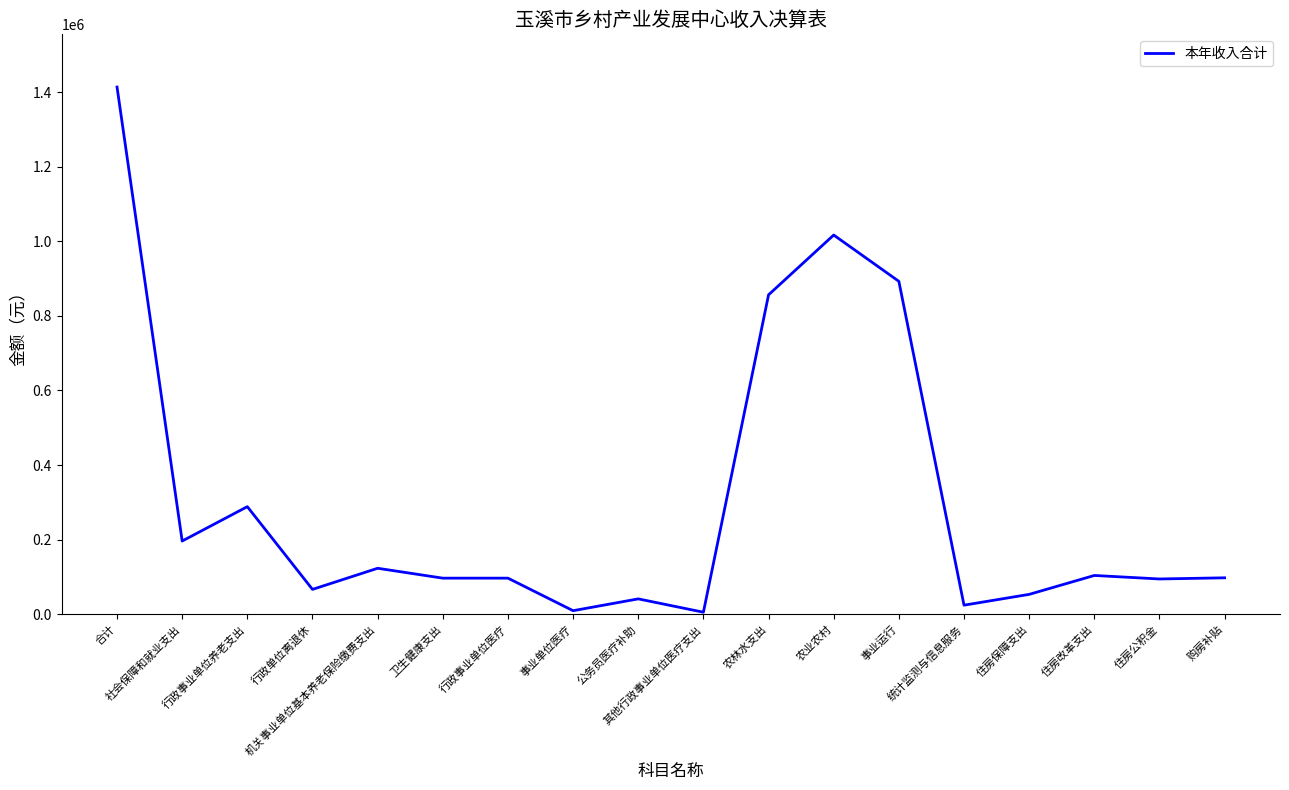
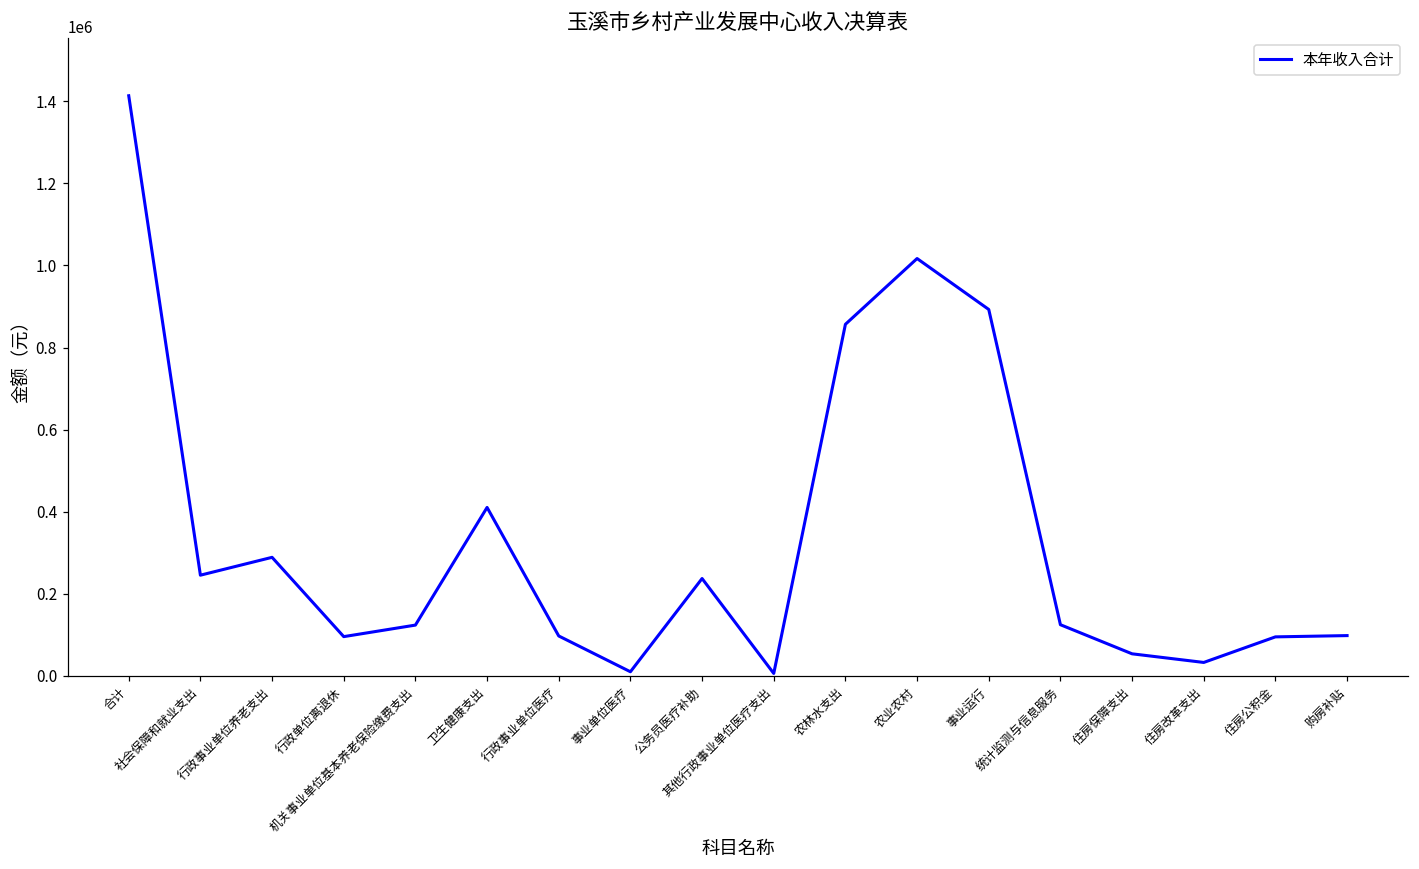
  {
    "合计": 1410000,
-   "社会保障和就业支出": 200000,
+   "社会保障和就业支出": 240000,
    "行政事业单位养老支出": 290000,
-   "行政单位离退休": 70000,
+   "行政单位离退休": 100000,
    "机关事业单位基本养老保险缴费支出": 120000,
-   "卫生健康支出": 100000,
+   "卫生健康支出": 410000,
    "行政事业单位医疗": 100000,
    "事业单位医疗": 10000,
-   "公务员医疗补助": 40000,
+   "公务员医疗补助": 240000,
    "其他行政事业单位医疗支出": 10000,
    "农林水支出": 860000,
    "农业农村": 1020000,
    "事业运行": 890000,
-   "统计监测与信息服务": 20000,
+   "统计监测与信息服务": 120000,
    "住房保障支出": 50000,
-   "住房改革支出": 100000,
+   "住房改革支出": 30000,
    "住房公积金": 90000,
    "购房补贴": 100000
  }
